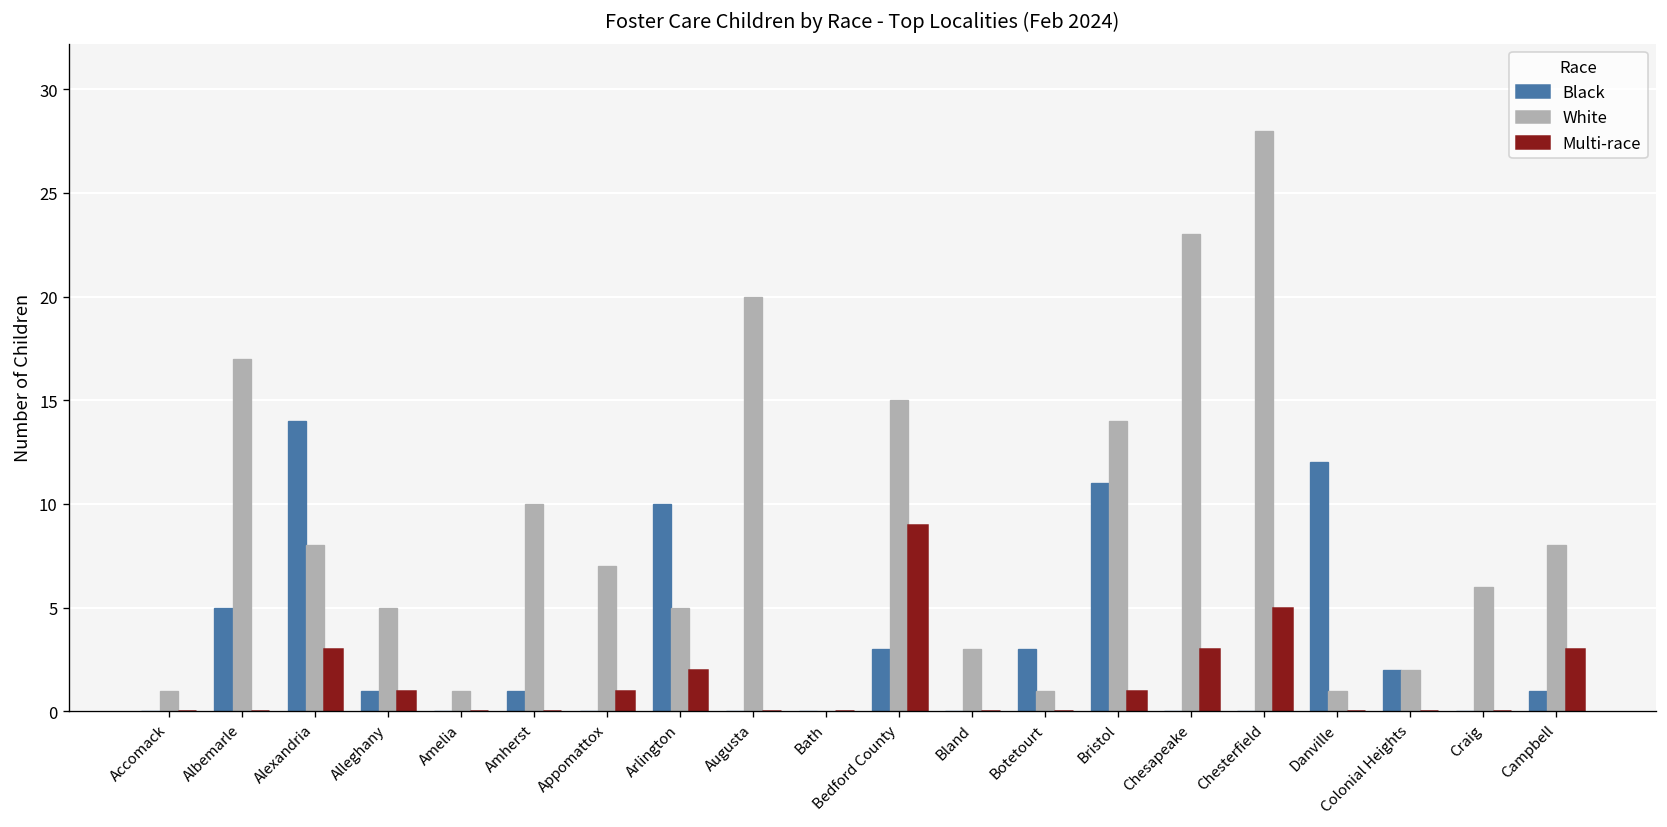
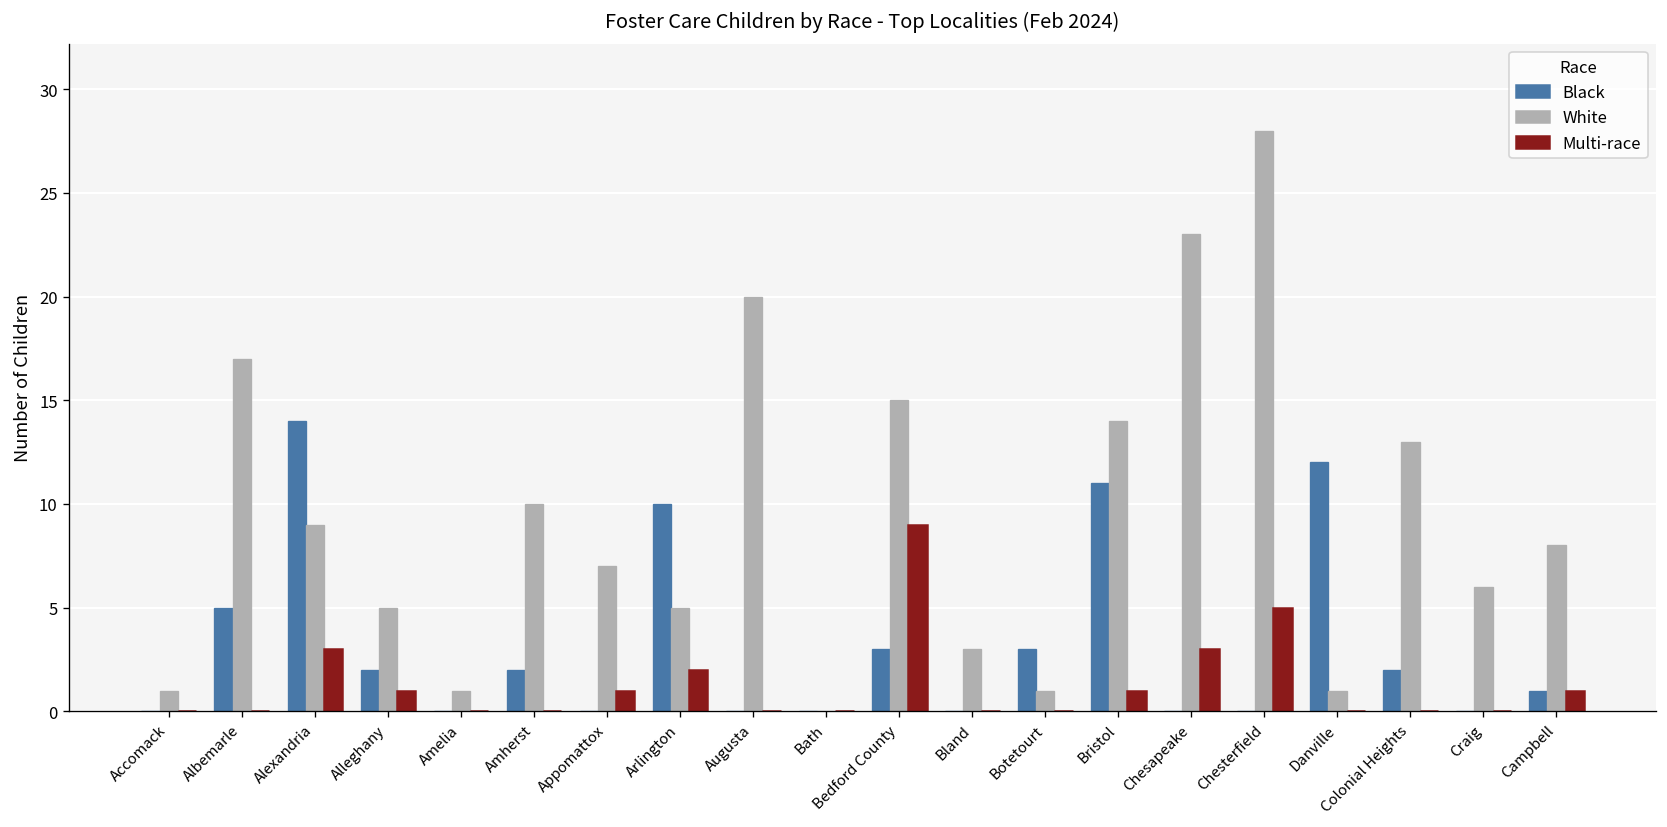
  {
    "Black": {
      "Accomack": 0,
      "Albemarle": 5,
      "Alexandria": 14,
-     "Alleghany": 1,
+     "Alleghany": 2,
      "Amelia": 0,
-     "Amherst": 1,
+     "Amherst": 2,
      "Appomattox": 0,
      "Arlington": 10,
      "Augusta": 0,
      "Bath": 0,
      "Bedford County": 3,
      "Bland": 0,
      "Botetourt": 3,
      "Bristol": 11,
      "Chesapeake": 0,
      "Chesterfield": 0,
      "Danville": 12,
      "Colonial Heights": 2,
      "Craig": 0,
      "Campbell": 1
    },
    "White": {
      "Accomack": 1,
      "Albemarle": 17,
-     "Alexandria": 8,
+     "Alexandria": 9,
      "Alleghany": 5,
      "Amelia": 1,
      "Amherst": 10,
      "Appomattox": 7,
      "Arlington": 5,
      "Augusta": 20,
      "Bath": 0,
      "Bedford County": 15,
      "Bland": 3,
      "Botetourt": 1,
      "Bristol": 14,
      "Chesapeake": 23,
      "Chesterfield": 28,
      "Danville": 1,
-     "Colonial Heights": 2,
+     "Colonial Heights": 13,
      "Craig": 6,
      "Campbell": 8
    },
    "Multi-race": {
      "Accomack": 0,
      "Albemarle": 0,
      "Alexandria": 3,
      "Alleghany": 1,
      "Amelia": 0,
      "Amherst": 0,
      "Appomattox": 1,
      "Arlington": 2,
      "Augusta": 0,
      "Bath": 0,
      "Bedford County": 9,
      "Bland": 0,
      "Botetourt": 0,
      "Bristol": 1,
      "Chesapeake": 3,
      "Chesterfield": 5,
      "Danville": 0,
      "Colonial Heights": 0,
      "Craig": 0,
-     "Campbell": 3
+     "Campbell": 1
    }
  }
